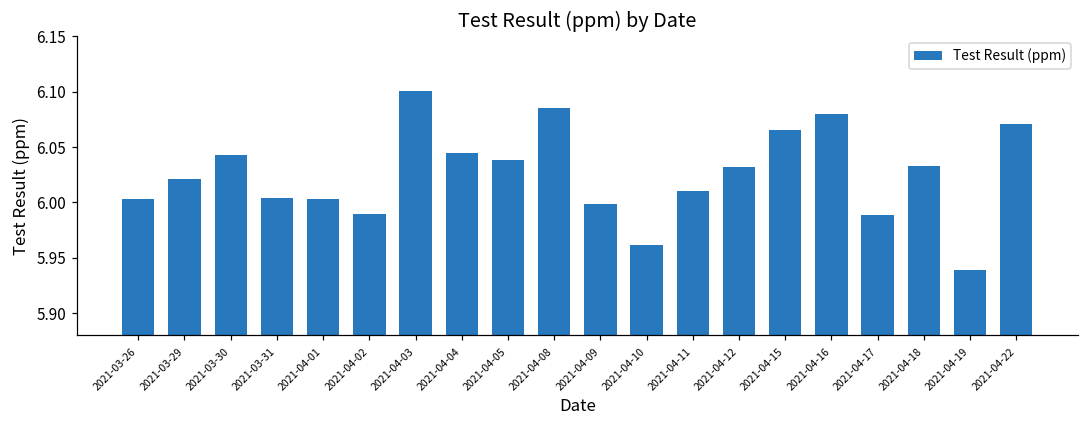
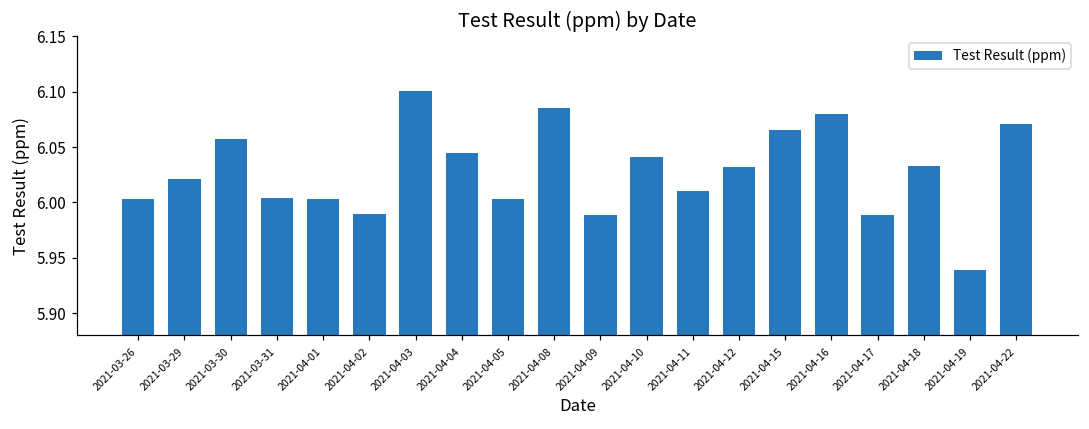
  {
    "2021-03-26": 6.003,
    "2021-03-29": 6.021,
-   "2021-03-30": 6.043,
+   "2021-03-30": 6.057,
    "2021-03-31": 6.004,
    "2021-04-01": 6.003,
    "2021-04-02": 5.990,
    "2021-04-03": 6.101,
    "2021-04-04": 6.045,
-   "2021-04-05": 6.038,
+   "2021-04-05": 6.003,
    "2021-04-08": 6.085,
-   "2021-04-09": 5.999,
-   "2021-04-10": 5.962,
+   "2021-04-09": 5.989,
+   "2021-04-10": 6.041,
    "2021-04-11": 6.010,
    "2021-04-12": 6.032,
    "2021-04-15": 6.065,
    "2021-04-16": 6.080,
    "2021-04-17": 5.989,
    "2021-04-18": 6.033,
    "2021-04-19": 5.939,
    "2021-04-22": 6.071
  }
